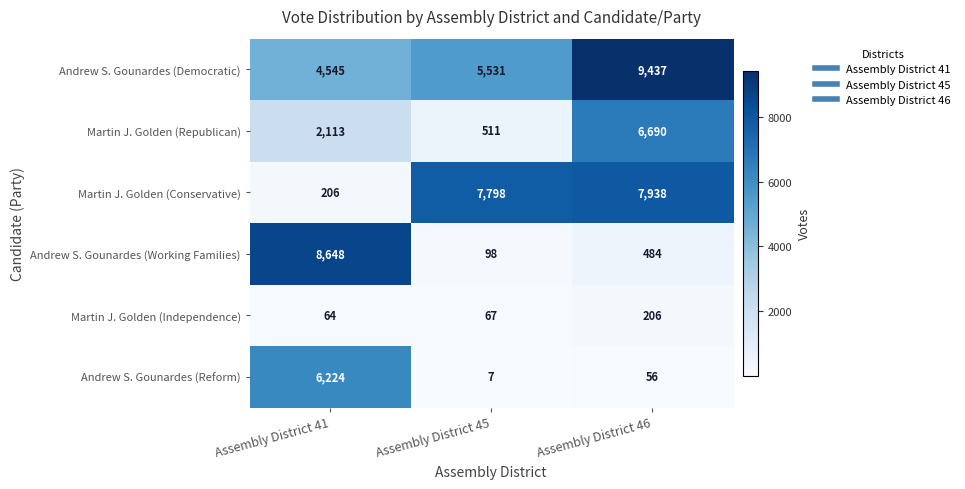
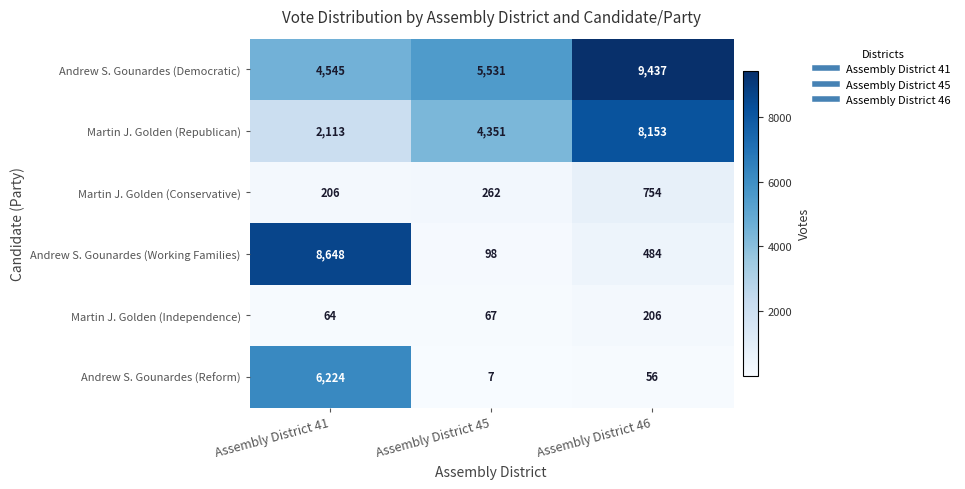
  {
    "Andrew S. Gounardes (Democratic)": {
      "Assembly District 41": "4,545",
      "Assembly District 45": "5,531",
      "Assembly District 46": "9,437"
    },
    "Martin J. Golden (Republican)": {
      "Assembly District 41": "2,113",
-     "Assembly District 45": "511",
-     "Assembly District 46": "6,690"
+     "Assembly District 45": "4,351",
+     "Assembly District 46": "8,153"
    },
    "Martin J. Golden (Conservative)": {
      "Assembly District 41": "206",
-     "Assembly District 45": "7,798",
-     "Assembly District 46": "7,938"
+     "Assembly District 45": "262",
+     "Assembly District 46": "754"
    },
    "Andrew S. Gounardes (Working Families)": {
      "Assembly District 41": "8,648",
      "Assembly District 45": "98",
      "Assembly District 46": "484"
    },
    "Martin J. Golden (Independence)": {
      "Assembly District 41": "64",
      "Assembly District 45": "67",
      "Assembly District 46": "206"
    },
    "Andrew S. Gounardes (Reform)": {
      "Assembly District 41": "6,224",
      "Assembly District 45": "7",
      "Assembly District 46": "56"
    }
  }
